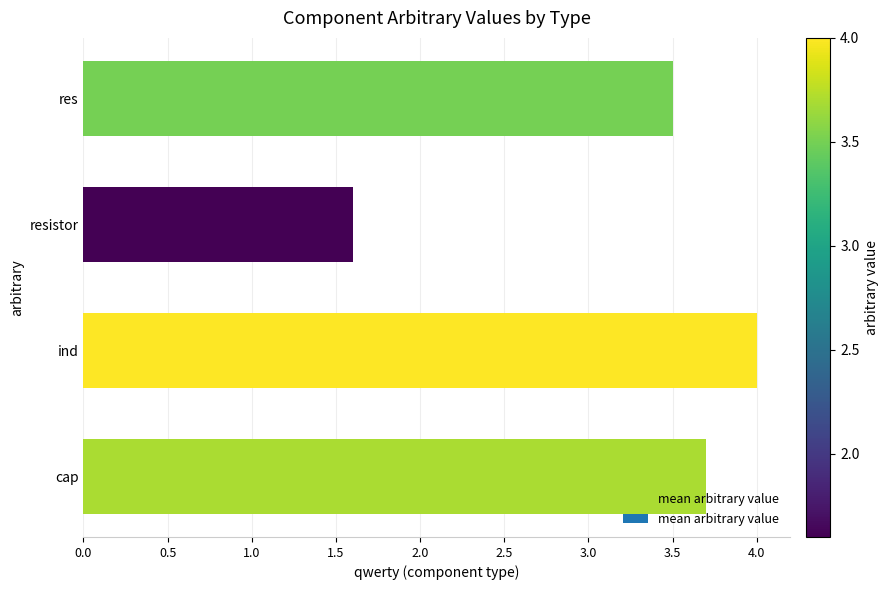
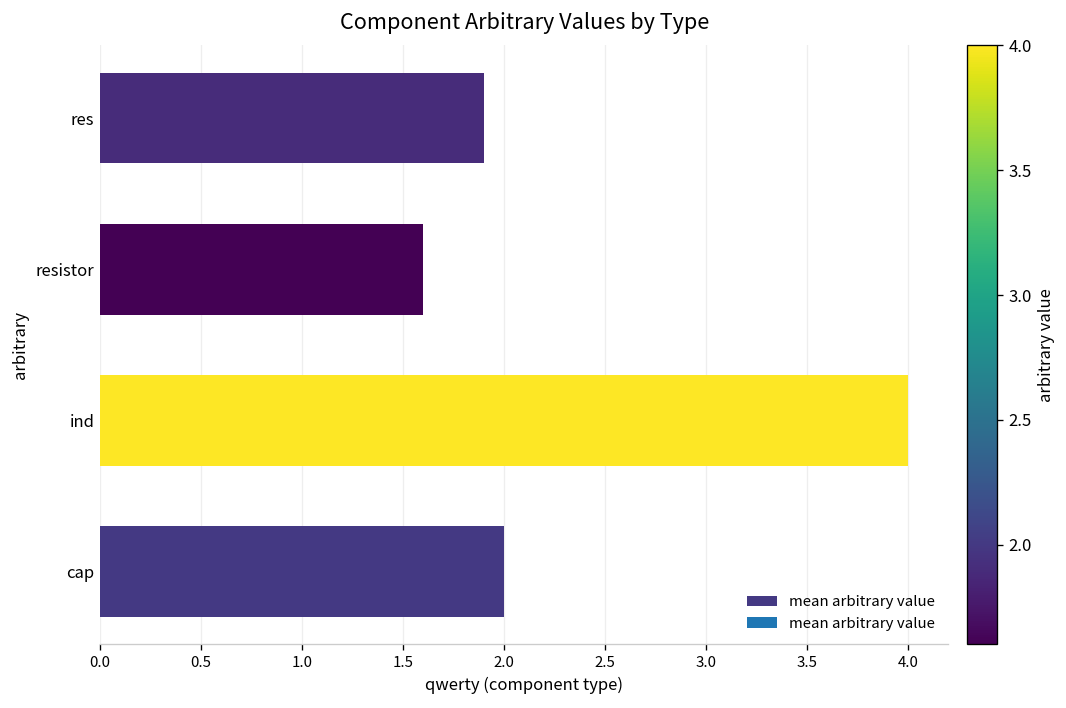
  {
-   "res": 3.5,
+   "res": 1.9,
    "resistor": 1.6,
    "ind": 4.0,
-   "cap": 3.7
+   "cap": 2.0
  }
